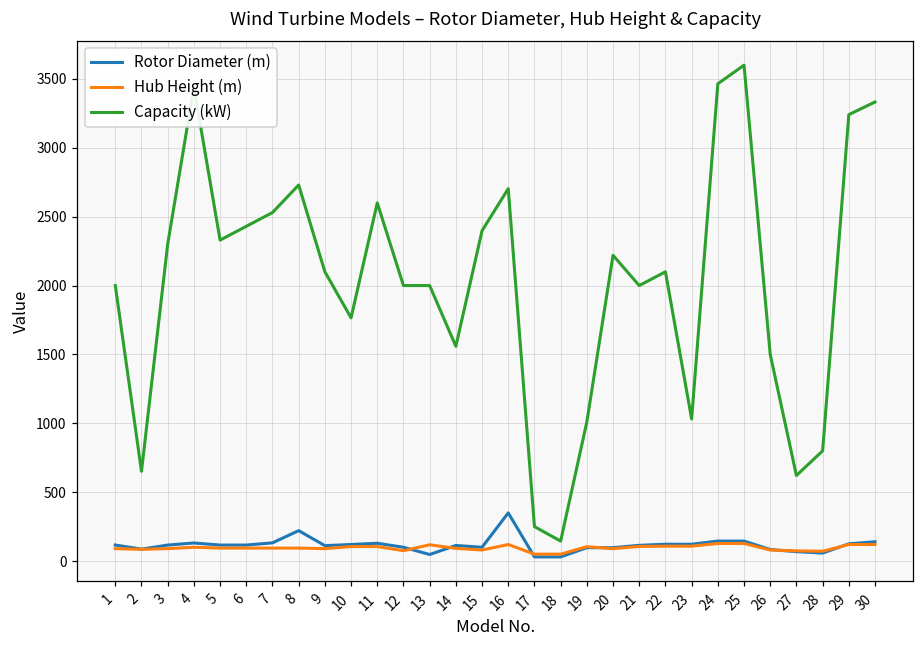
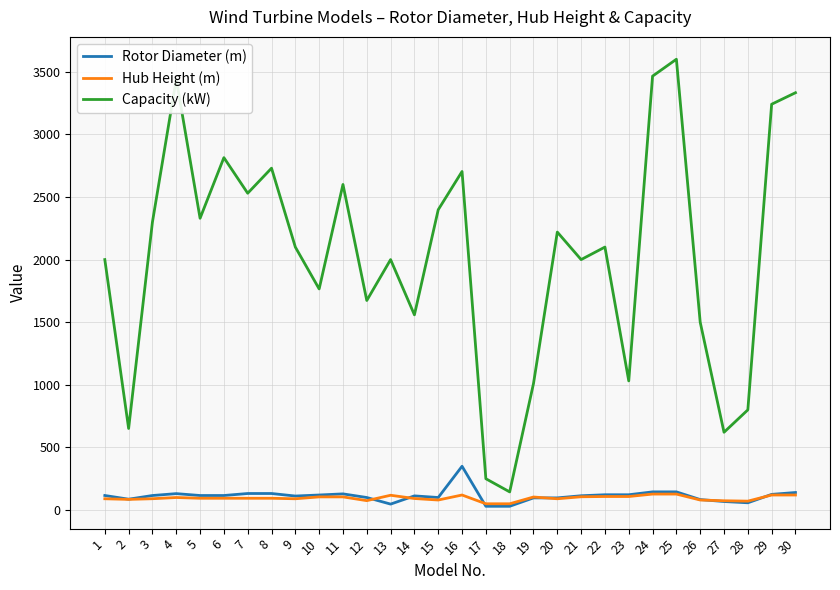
  {
    "Rotor Diameter (m)": {
      "1": 120,
      "3": 120,
      "4": 130,
      "5": 120,
      "6": 120,
      "7": 130,
-     "8": 220,
+     "8": 130,
      "9": 110,
      "11": 130,
      "12": 100,
      "13": 50,
      "14": 110,
      "16": 350
    },
    "Hub Height (m)": {
      "1": 90,
      "3": 90,
      "4": 100,
      "5": 90,
      "6": 90,
      "7": 90,
      "8": 90,
      "9": 90,
      "11": 110,
      "12": 80,
      "13": 120,
      "14": 90,
      "16": 120
    },
    "Capacity (kW)": {
      "1": 2000,
      "2": 650,
      "3": 2300,
      "5": 2330,
-     "6": 2430,
+     "6": 2810,
      "7": 2530,
      "8": 2730,
      "9": 2100,
      "10": 1770,
      "11": 2600,
-     "12": 2000,
+     "12": 1670,
      "13": 2000,
      "14": 1560,
      "15": 2400,
      "16": 2700,
      "17": 250,
      "18": 140,
      "19": 1010,
      "20": 2220,
      "21": 2000,
      "22": 2100,
      "23": 1030,
      "24": 3470,
      "25": 3600,
      "26": 1500,
      "27": 620,
      "28": 800,
      "29": 3240,
      "30": 3330
    }
  }
